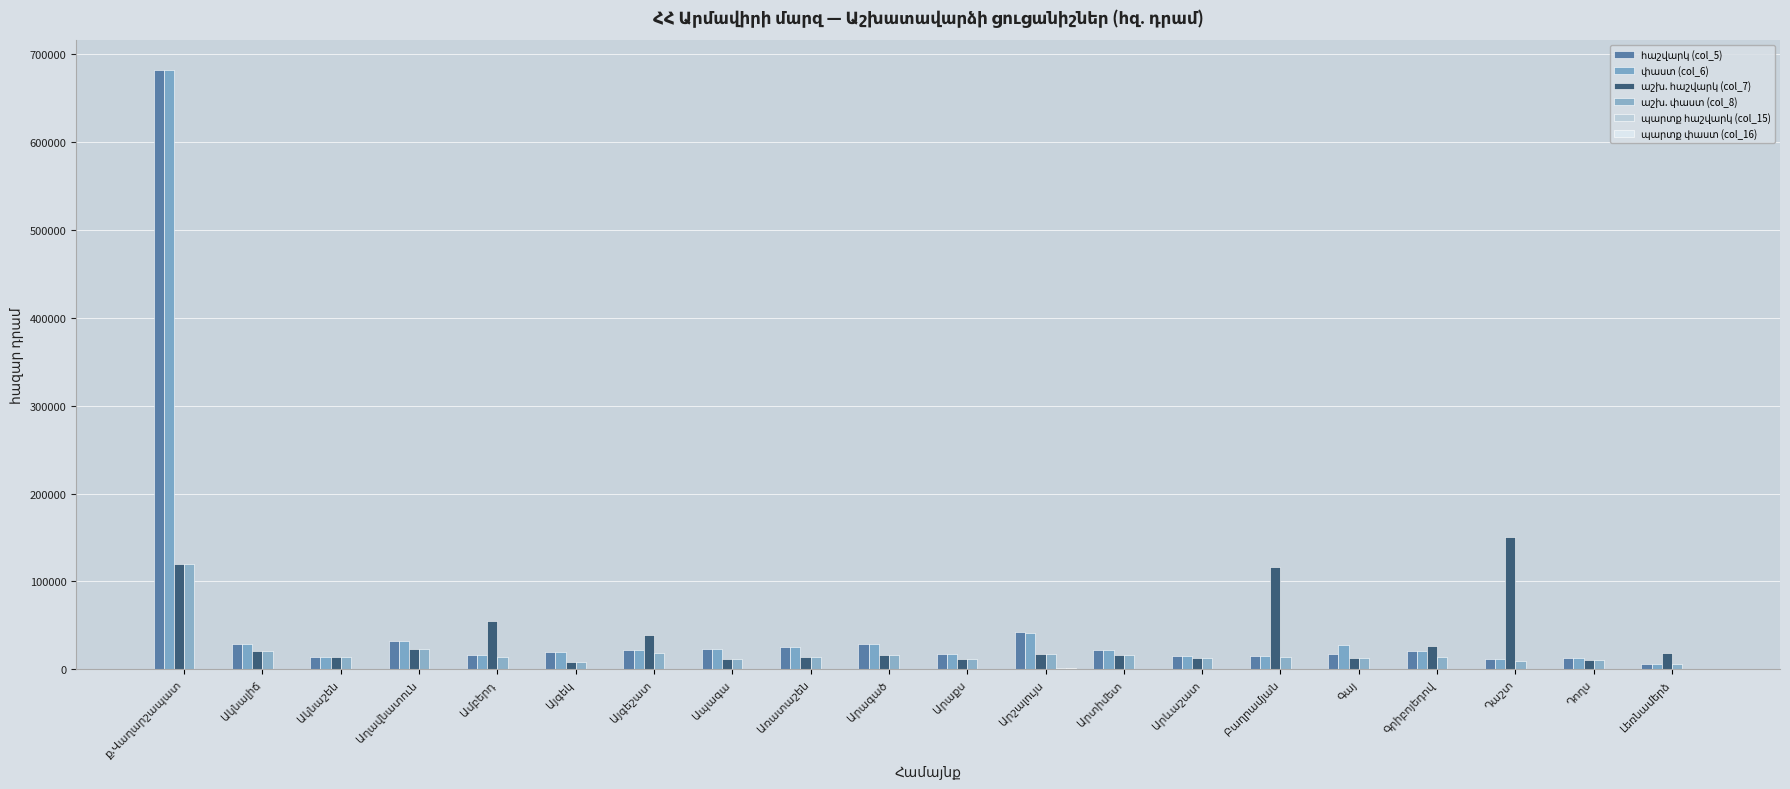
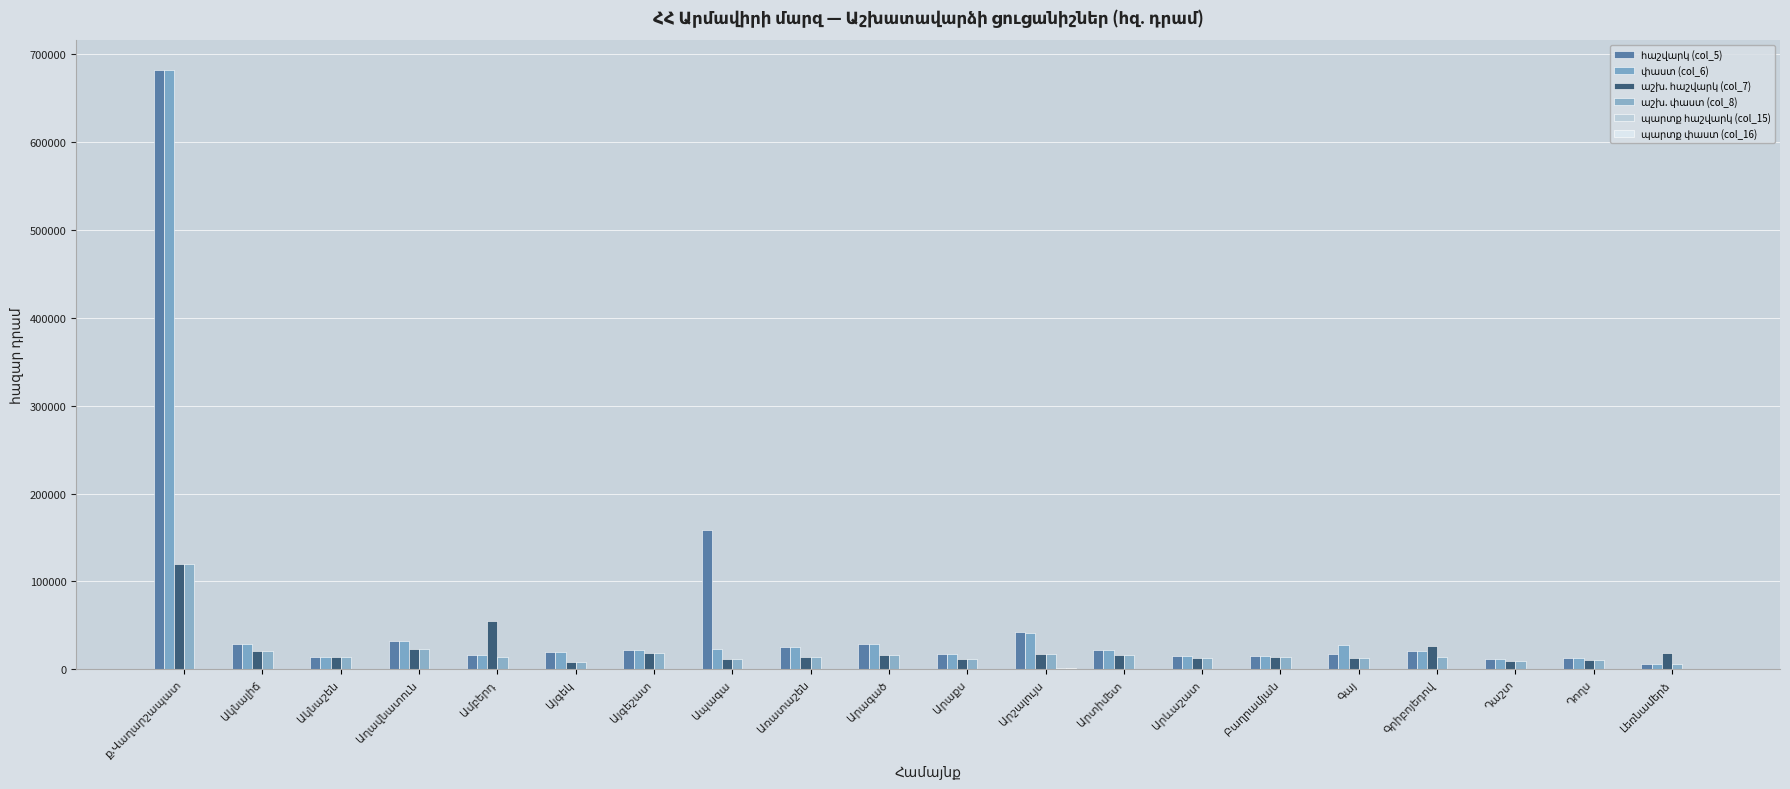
  {
    "հաշվարկ (col_5)": {
      "ք.Վաղարշապատ": 680000,
      "Ակնալիճ": 30000,
      "Ակնաշեն": 10000,
      "Աղավնատուն": 30000,
      "Ամբերդ": 20000,
      "Այգեկ": 20000,
      "Այգեշատ": 20000,
-     "Ապագա": 20000,
+     "Ապագա": 160000,
      "Առատաշեն": 30000,
      "Արագած": 30000,
      "Արաքս": 20000,
      "Արշալույս": 40000,
      "Արտիմետ": 20000,
      "Արևաշատ": 20000,
      "Բաղրամյան": 20000,
      "Գայ": 20000,
      "Գրիբոյեդով": 20000,
      "Դաշտ": 10000,
      "Դողս": 10000,
      "Լեռնամերձ": 10000
    },
    "աշխ. հաշվարկ (col_7)": {
      "ք.Վաղարշապատ": 120000,
      "Ակնալիճ": 20000,
      "Ակնաշեն": 10000,
      "Աղավնատուն": 20000,
      "Ամբերդ": 50000,
      "Այգեկ": 10000,
-     "Այգեշատ": 40000,
+     "Այգեշատ": 20000,
      "Ապագա": 10000,
      "Առատաշեն": 10000,
      "Արագած": 20000,
      "Արաքս": 10000,
      "Արշալույս": 20000,
      "Արտիմետ": 20000,
      "Արևաշատ": 10000,
-     "Բաղրամյան": 120000,
+     "Բաղրամյան": 10000,
      "Գայ": 10000,
      "Գրիբոյեդով": 30000,
-     "Դաշտ": 150000,
+     "Դաշտ": 10000,
      "Դողս": 10000,
      "Լեռնամերձ": 20000
    }
  }
